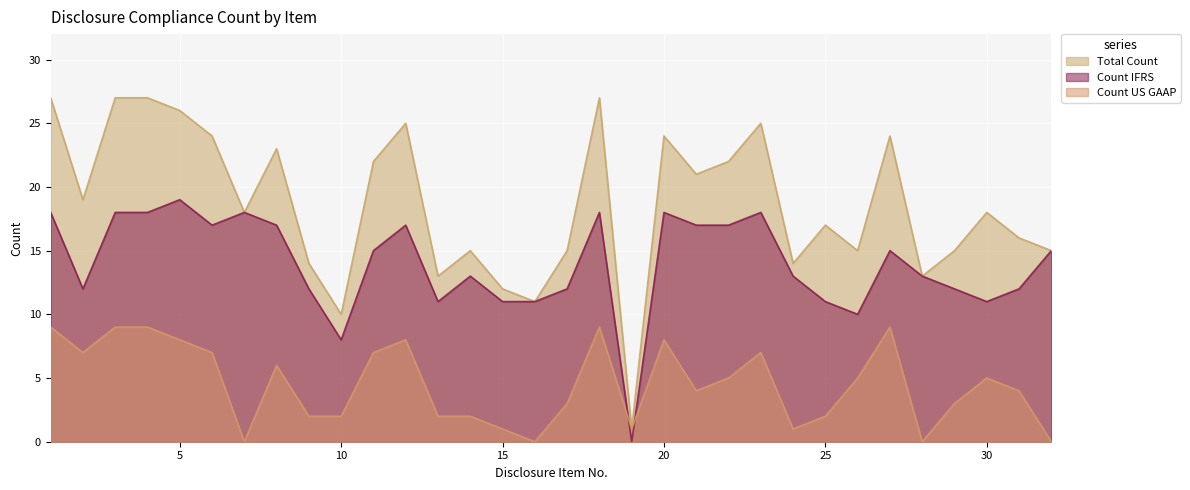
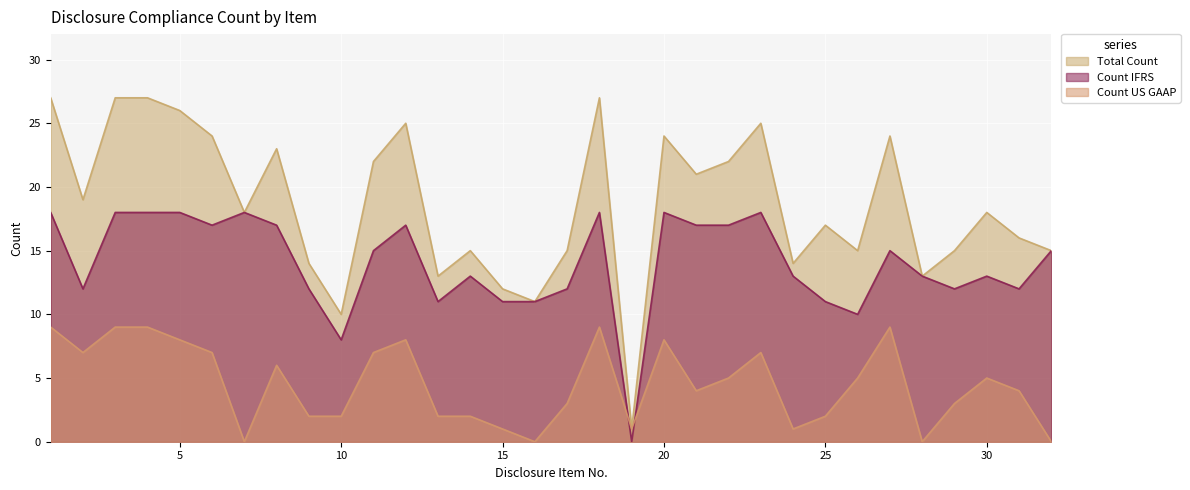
  {
    "Count IFRS": {
-     "5": 19,
+     "5": 18,
      "10": 8,
      "15": 11,
      "20": 18,
      "25": 11,
-     "30": 11
+     "30": 13
    }
  }
